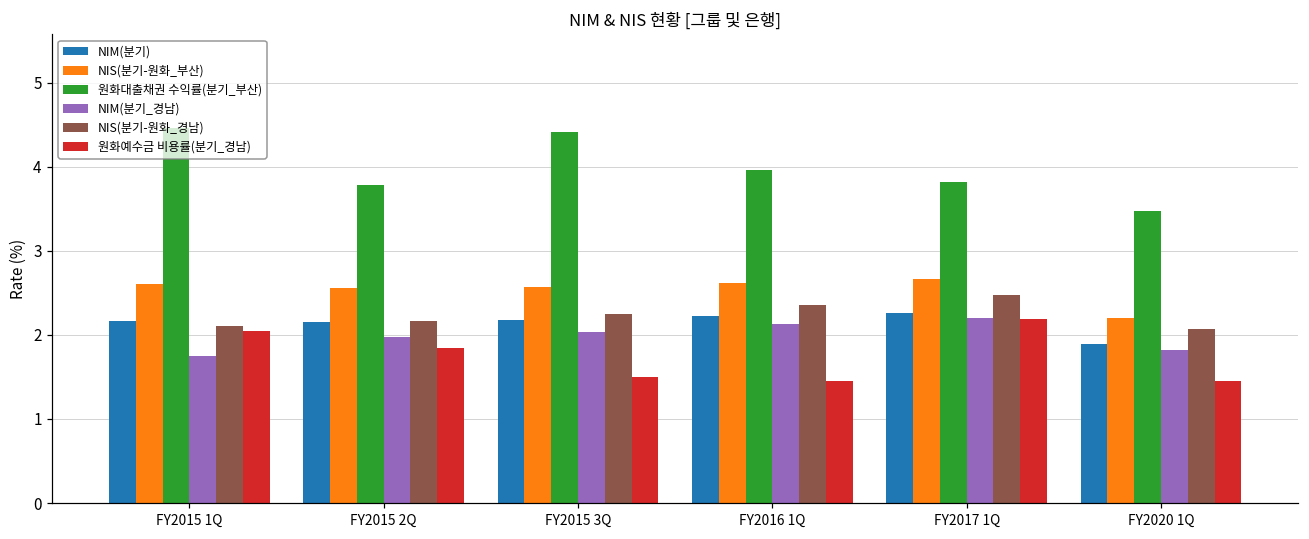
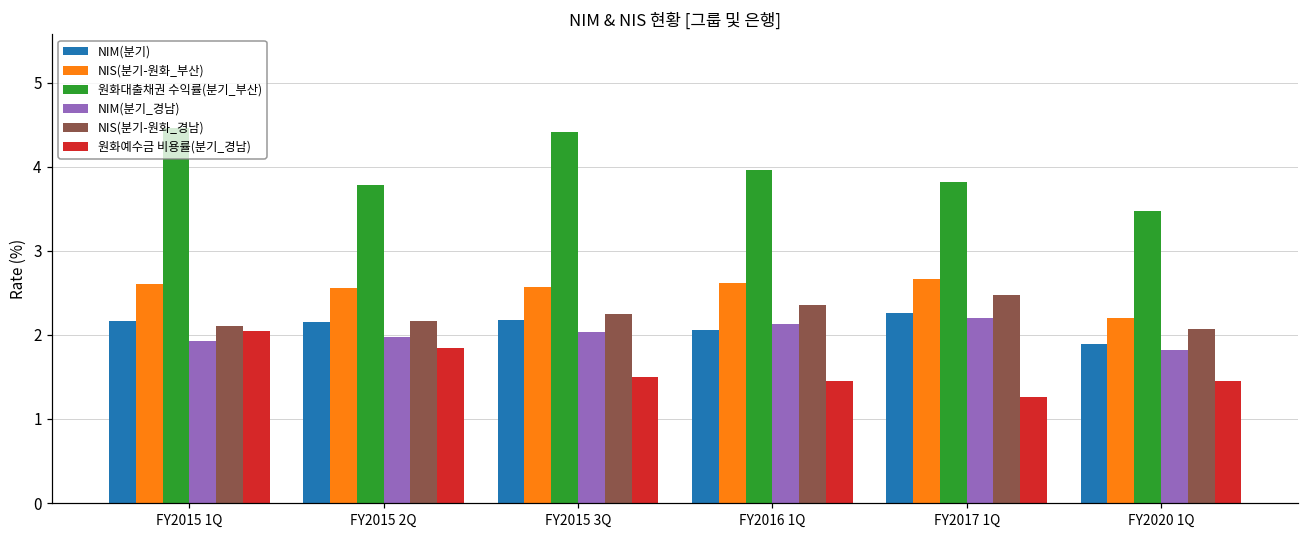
  {
    "NIM(분기)": {
      "FY2015 1Q": 2.2,
      "FY2015 2Q": 2.2,
      "FY2015 3Q": 2.2,
-     "FY2016 1Q": 2.2,
+     "FY2016 1Q": 2.1,
      "FY2017 1Q": 2.3,
      "FY2020 1Q": 1.9
    },
    "NIS(분기-원화_부산)": {
      "FY2015 1Q": 2.6,
      "FY2015 2Q": 2.6,
      "FY2015 3Q": 2.6,
      "FY2016 1Q": 2.6,
      "FY2017 1Q": 2.7,
      "FY2020 1Q": 2.2
    },
    "원화대출채권 수익률(분기_부산)": {
      "FY2015 2Q": 3.8,
      "FY2015 3Q": 4.4,
      "FY2016 1Q": 4.0,
      "FY2017 1Q": 3.8,
      "FY2020 1Q": 3.5
    },
    "NIM(분기_경남)": {
-     "FY2015 1Q": 1.8,
+     "FY2015 1Q": 1.9,
      "FY2015 2Q": 2.0,
      "FY2015 3Q": 2.0,
      "FY2016 1Q": 2.1,
      "FY2017 1Q": 2.2,
      "FY2020 1Q": 1.8
    },
    "NIS(분기-원화_경남)": {
      "FY2015 1Q": 2.1,
      "FY2015 2Q": 2.2,
      "FY2015 3Q": 2.3,
      "FY2016 1Q": 2.4,
      "FY2017 1Q": 2.5,
      "FY2020 1Q": 2.1
    },
    "원화예수금 비용률(분기_경남)": {
      "FY2015 1Q": 2.1,
      "FY2015 2Q": 1.9,
      "FY2015 3Q": 1.5,
      "FY2016 1Q": 1.5,
-     "FY2017 1Q": 2.2,
+     "FY2017 1Q": 1.3,
      "FY2020 1Q": 1.5
    }
  }
